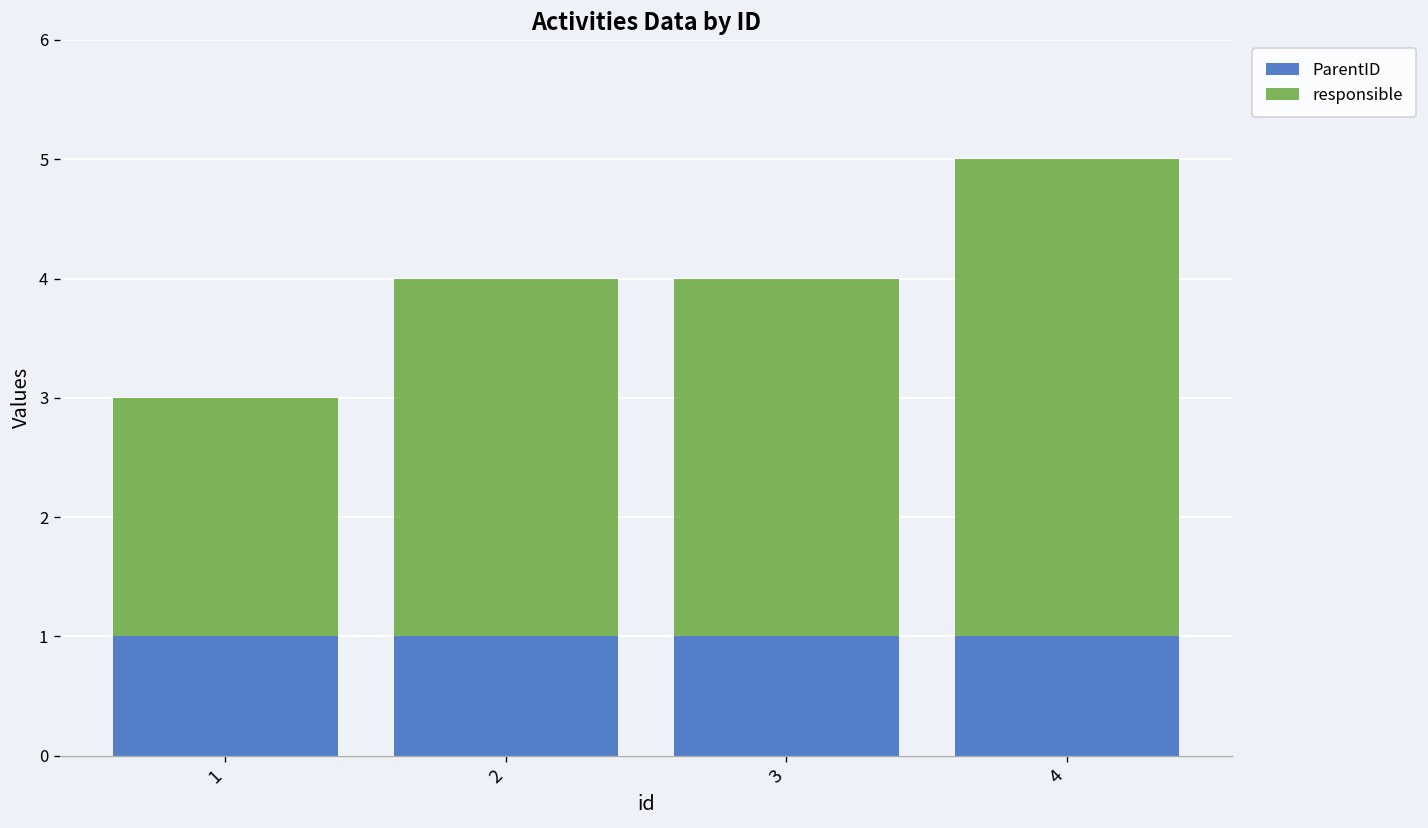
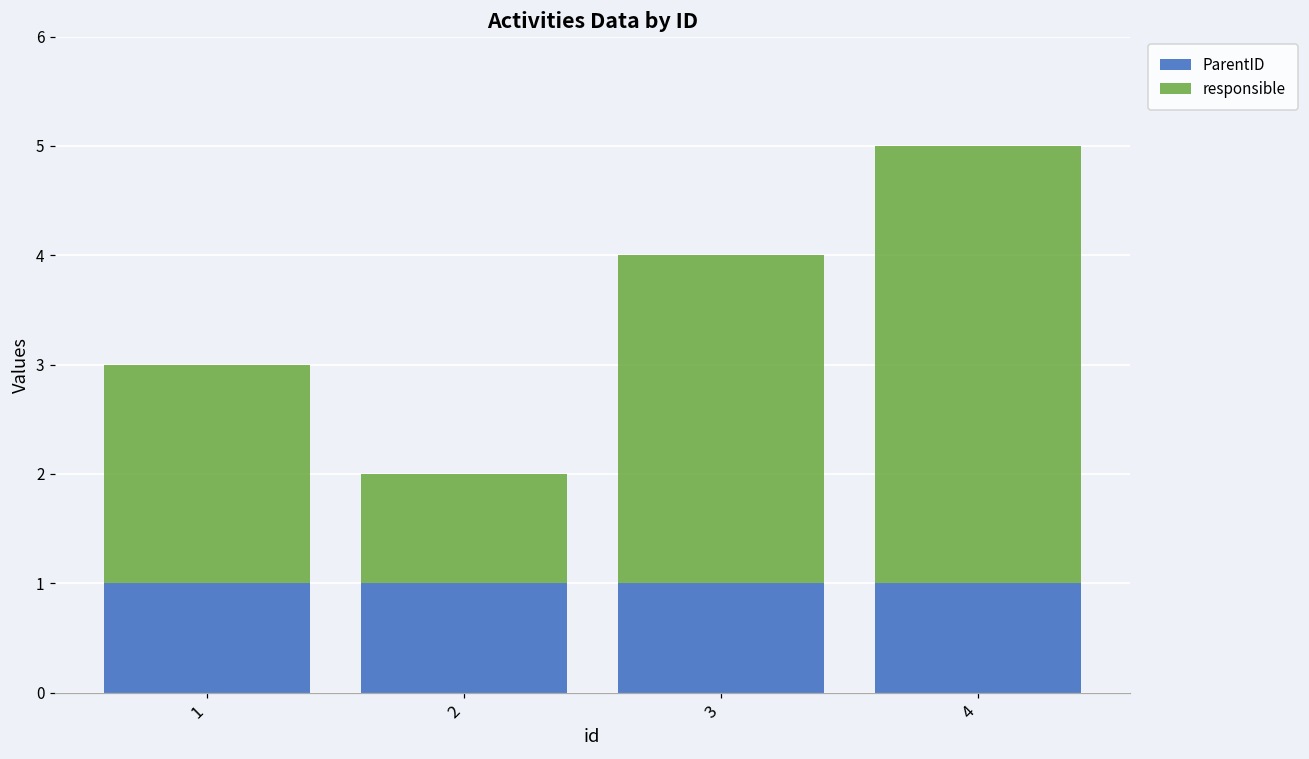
  {
    "ParentID": {
      "1": 1,
      "2": 1,
      "3": 1,
      "4": 1
    },
    "responsible": {
      "1": 2,
-     "2": 3,
+     "2": 1,
      "3": 3,
      "4": 4
    }
  }
